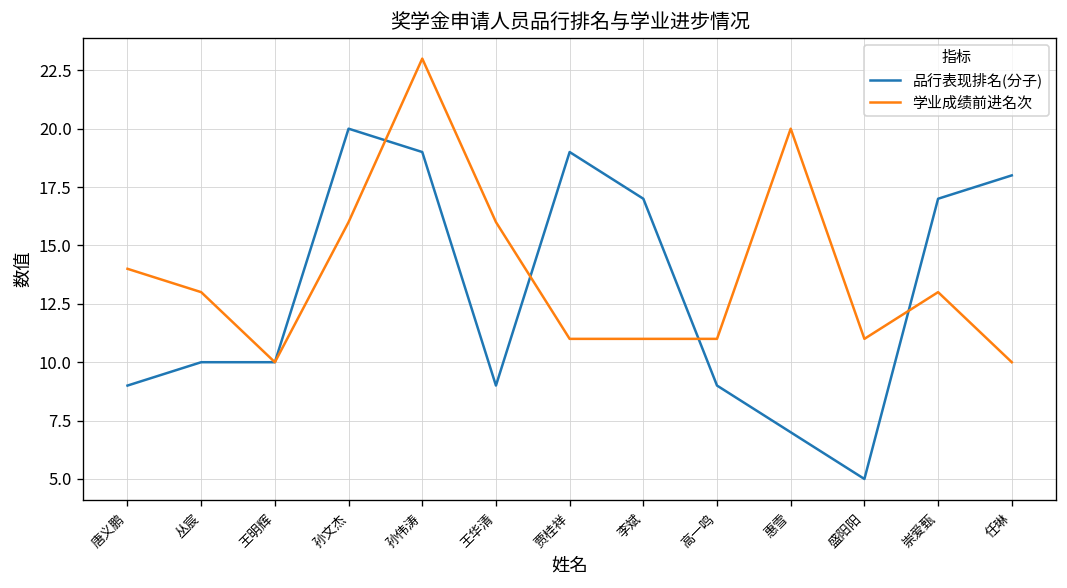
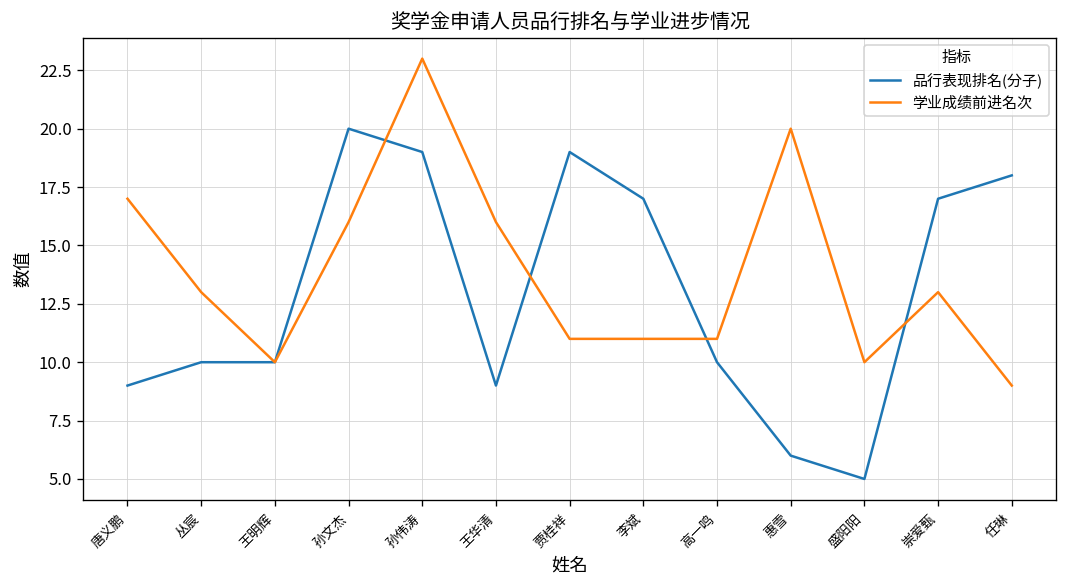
  {
    "品行表现排名(分子)": {
      "唐义鹏": 9,
      "丛宸": 10,
      "孙文杰": 20,
      "孙伟涛": 19,
      "王华清": 9,
      "贾桂祥": 19,
      "李斌": 17,
-     "高一鸣": 9,
-     "惠雪": 7,
+     "高一鸣": 10,
+     "惠雪": 6,
      "盛阳阳": 5,
      "崇爱甄": 17,
      "任琳": 18
    },
    "学业成绩前进名次": {
-     "唐义鹏": 14,
+     "唐义鹏": 17,
      "丛宸": 13,
      "孙文杰": 16,
      "孙伟涛": 23,
      "王华清": 16,
      "贾桂祥": 11,
      "李斌": 11,
      "高一鸣": 11,
      "惠雪": 20,
-     "盛阳阳": 11,
+     "盛阳阳": 10,
      "崇爱甄": 13,
-     "任琳": 10
+     "任琳": 9
    }
  }
